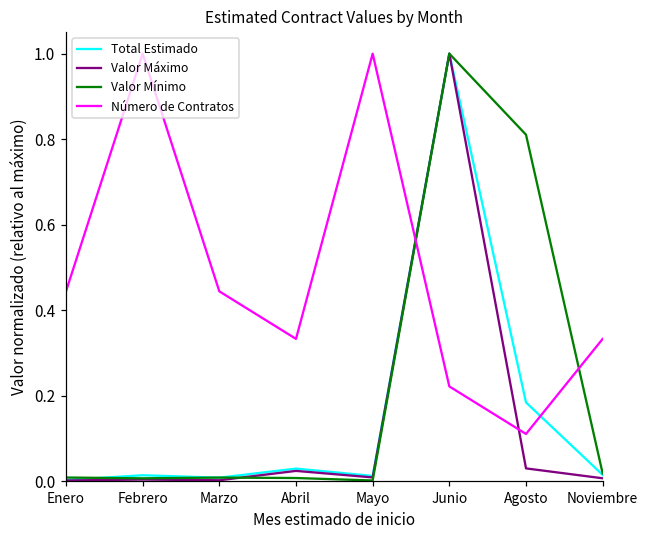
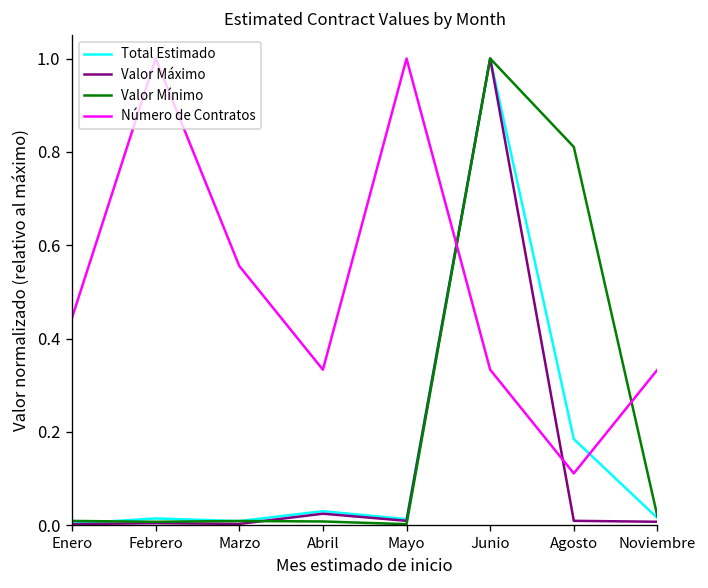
  {
    "Total Estimado": {
      "Febrero": 0.01,
      "Agosto": 0.18
    },
    "Valor Máximo": {
-     "Agosto": 0.03,
+     "Agosto": 0.01,
      "Noviembre": 0.01
    },
    "Valor Mínimo": {
      "Abril": 0.01,
      "Mayo": 0.00,
      "Agosto": 0.81
    },
    "Número de Contratos": {
      "Enero": 0.44,
-     "Marzo": 0.44,
+     "Marzo": 0.56,
      "Abril": 0.33,
      "Mayo": 1.00,
-     "Junio": 0.22,
+     "Junio": 0.33,
      "Agosto": 0.11,
      "Noviembre": 0.33
    }
  }
